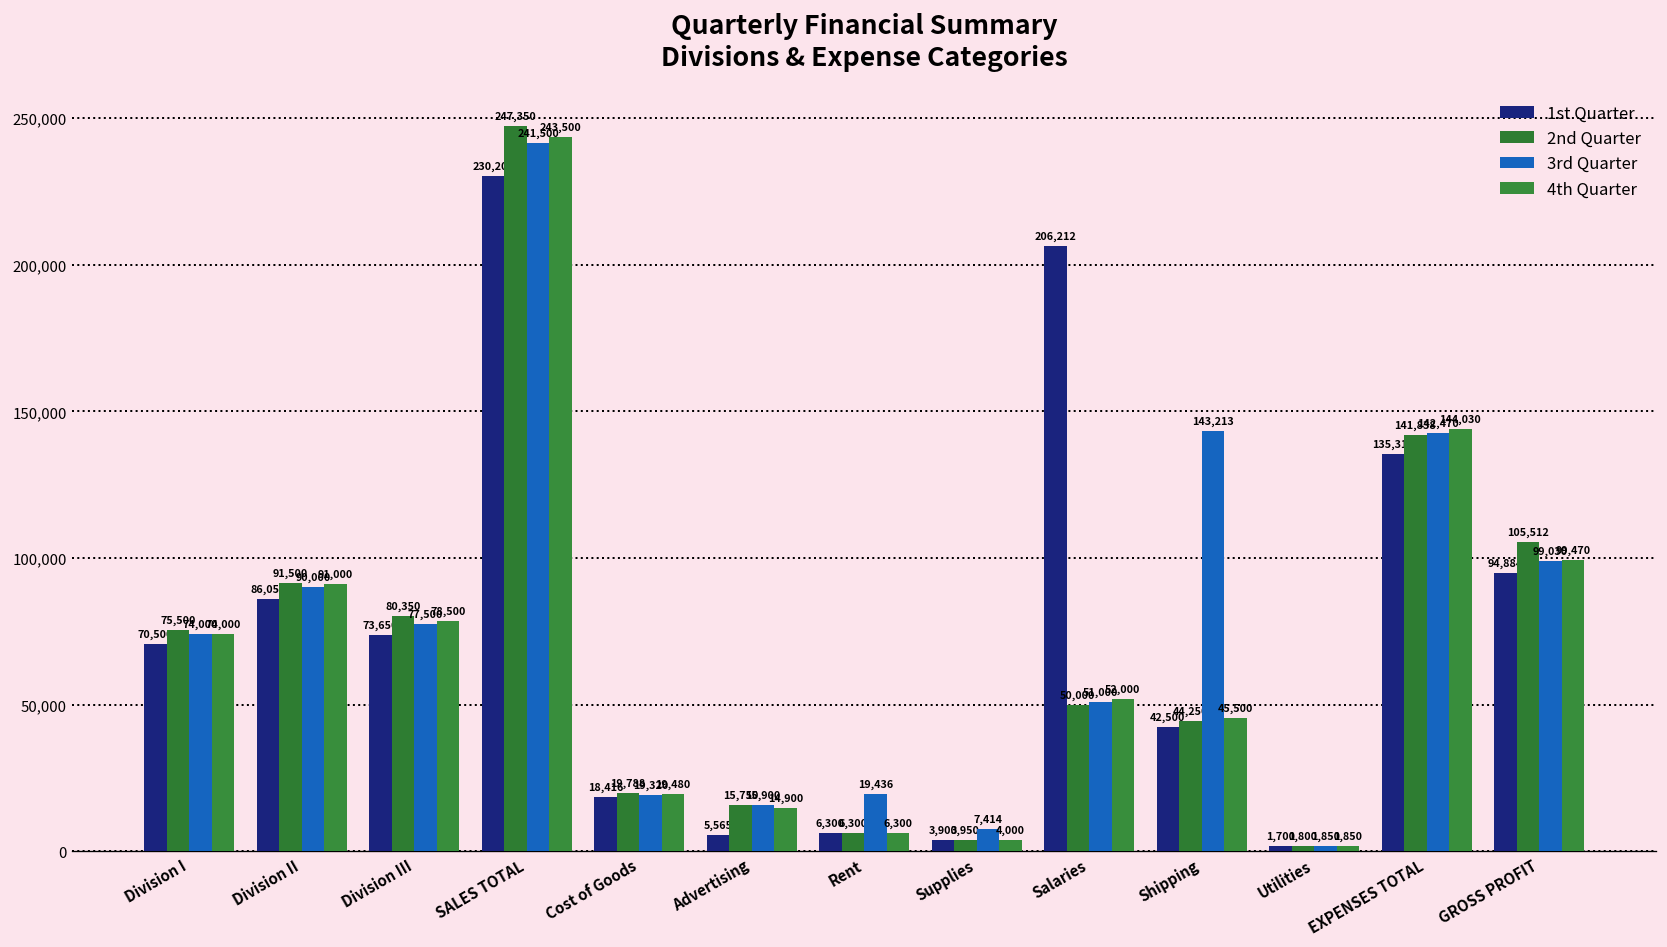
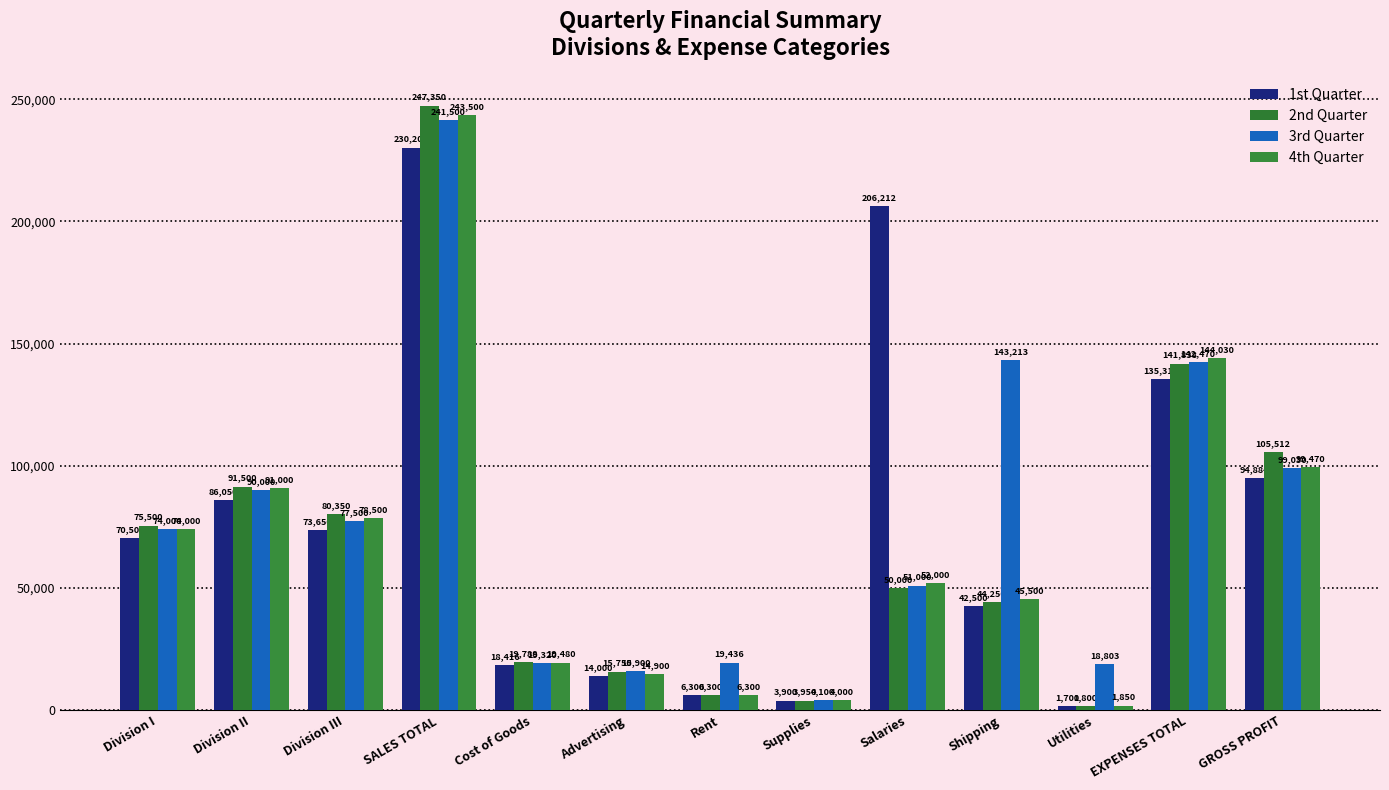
  {
    "1st Quarter": {
      "Division I": "70,500",
      "Division II": "86,050",
      "Division III": "73,650",
      "SALES TOTAL": "230,200",
-     "Advertising": "5,565",
+     "Advertising": "14,000",
      "Salaries": "206,212",
      "EXPENSES TOTAL": "135,316",
      "GROSS PROFIT": "94,884"
    },
    "3rd Quarter": {
      "Rent": "19,436",
-     "Supplies": "7,414",
+     "Supplies": "4,100",
      "Shipping": "143,213",
-     "Utilities": "1,850"
+     "Utilities": "18,803"
    }
  }
